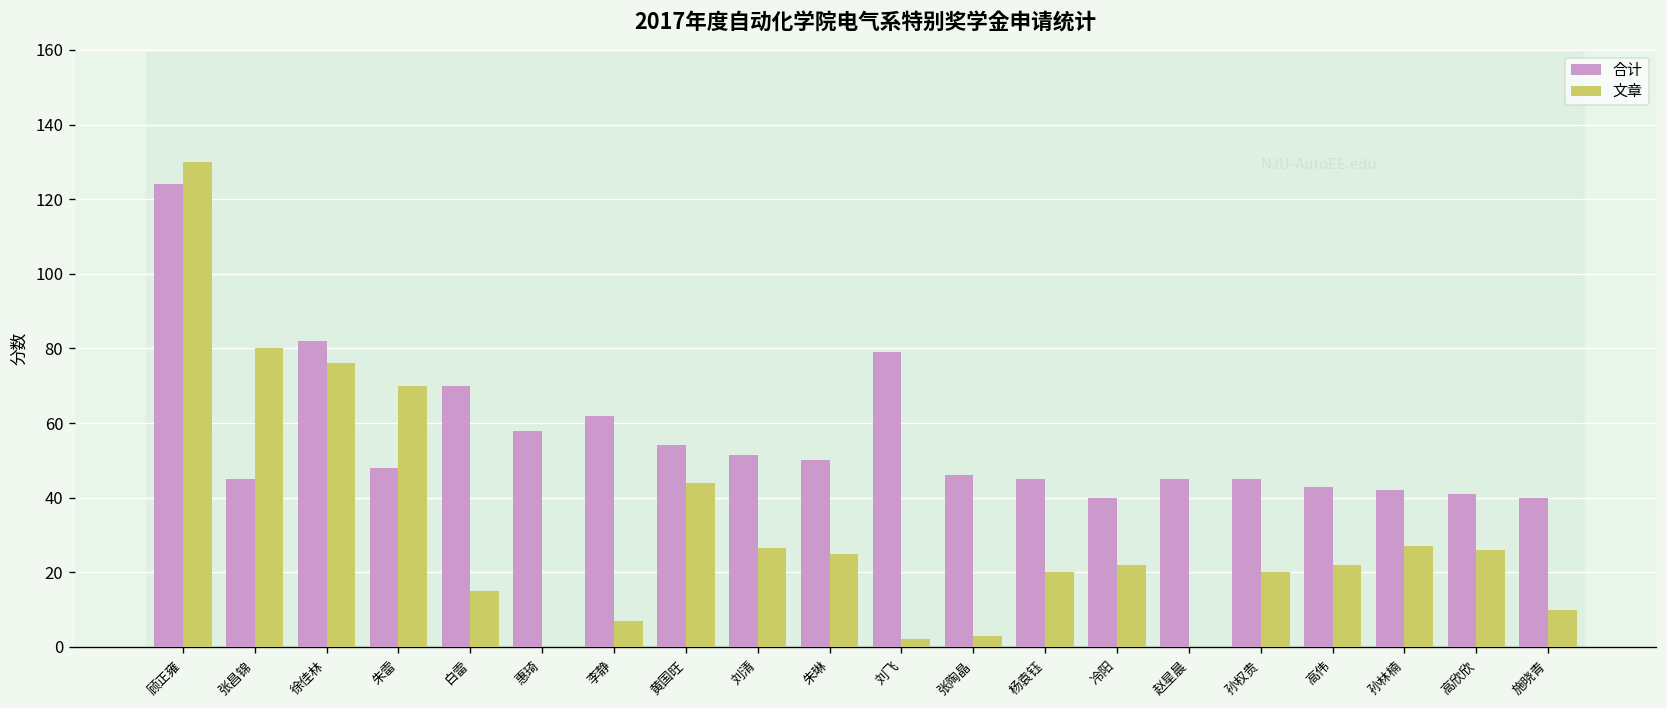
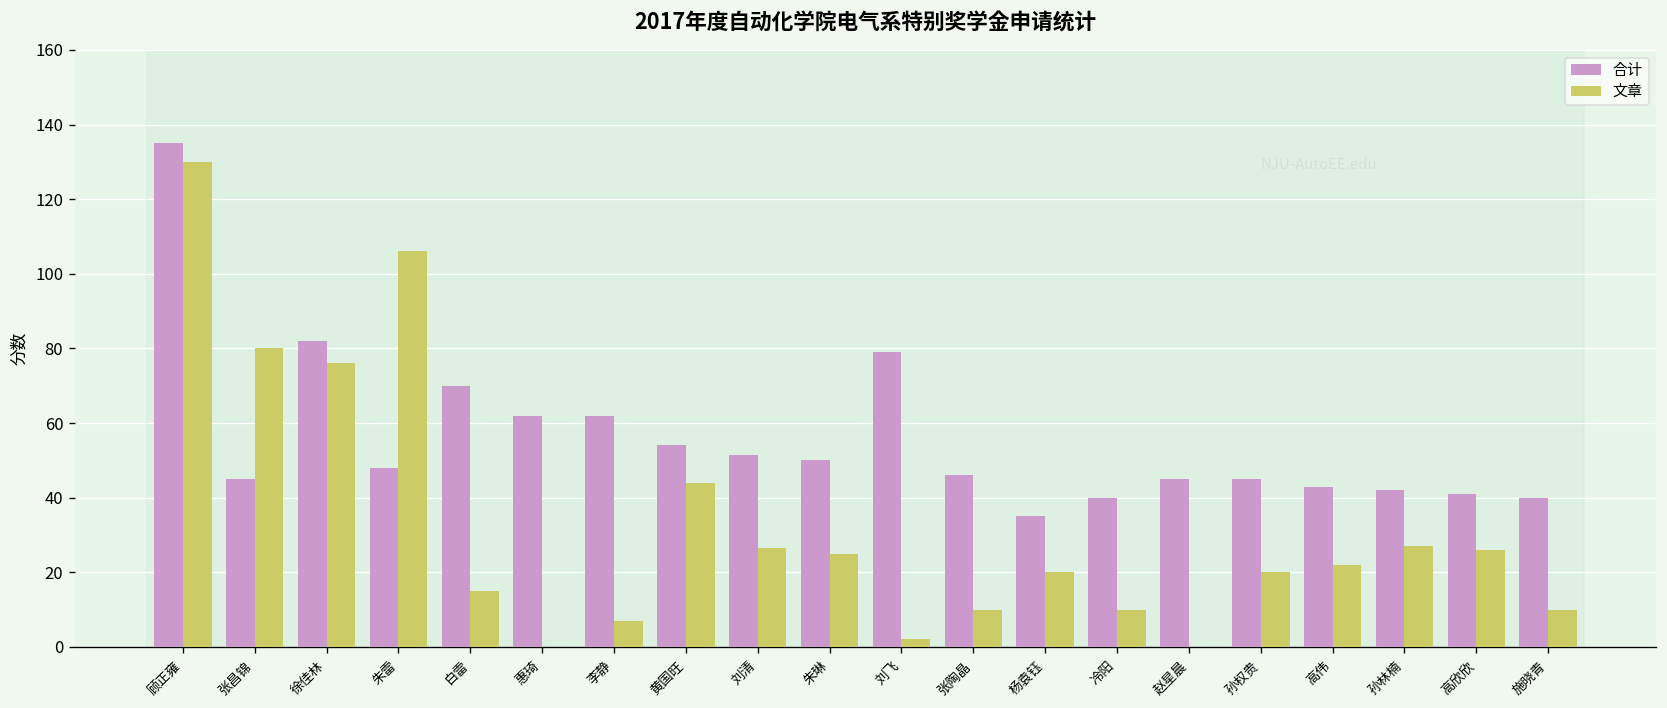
  {
    "合计": {
-     "顾正雍": 124,
+     "顾正雍": 135,
      "张昌锦": 45,
      "徐佳林": 82,
      "朱雷": 48,
      "白雷": 70,
-     "惠琦": 58,
+     "惠琦": 62,
      "李静": 62,
      "黄国旺": 54,
      "刘清": 52,
      "朱琳": 50,
      "刘飞": 79,
      "张陶晶": 46,
-     "杨袁钰": 45,
+     "杨袁钰": 35,
      "冷阳": 40,
      "赵星晨": 45,
      "孙权贵": 45,
      "高伟": 43,
      "孙林楠": 42,
      "高欣欣": 41,
      "施晓青": 40
    },
    "文章": {
      "顾正雍": 130,
      "张昌锦": 80,
      "徐佳林": 76,
-     "朱雷": 70,
+     "朱雷": 106,
      "白雷": 15,
      "惠琦": 0,
      "李静": 7,
      "黄国旺": 44,
      "刘清": 27,
      "朱琳": 25,
      "刘飞": 2,
-     "张陶晶": 3,
+     "张陶晶": 10,
      "杨袁钰": 20,
-     "冷阳": 22,
+     "冷阳": 10,
      "赵星晨": 0,
      "孙权贵": 20,
      "高伟": 22,
      "孙林楠": 27,
      "高欣欣": 26,
      "施晓青": 10
    }
  }
